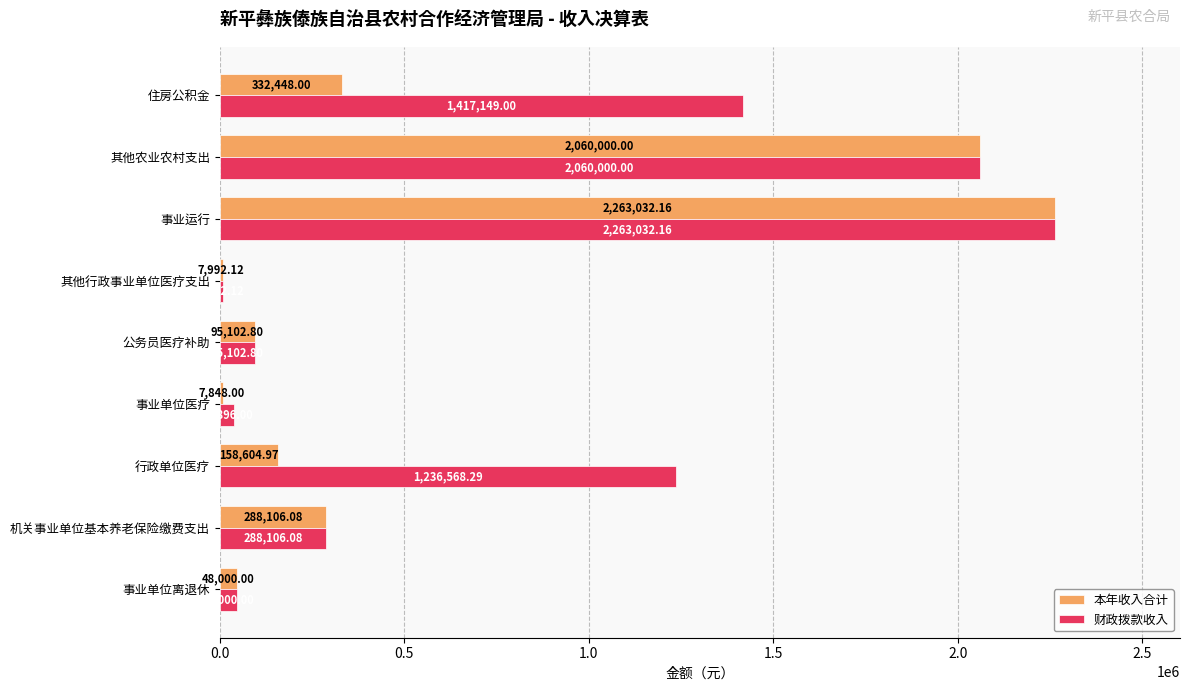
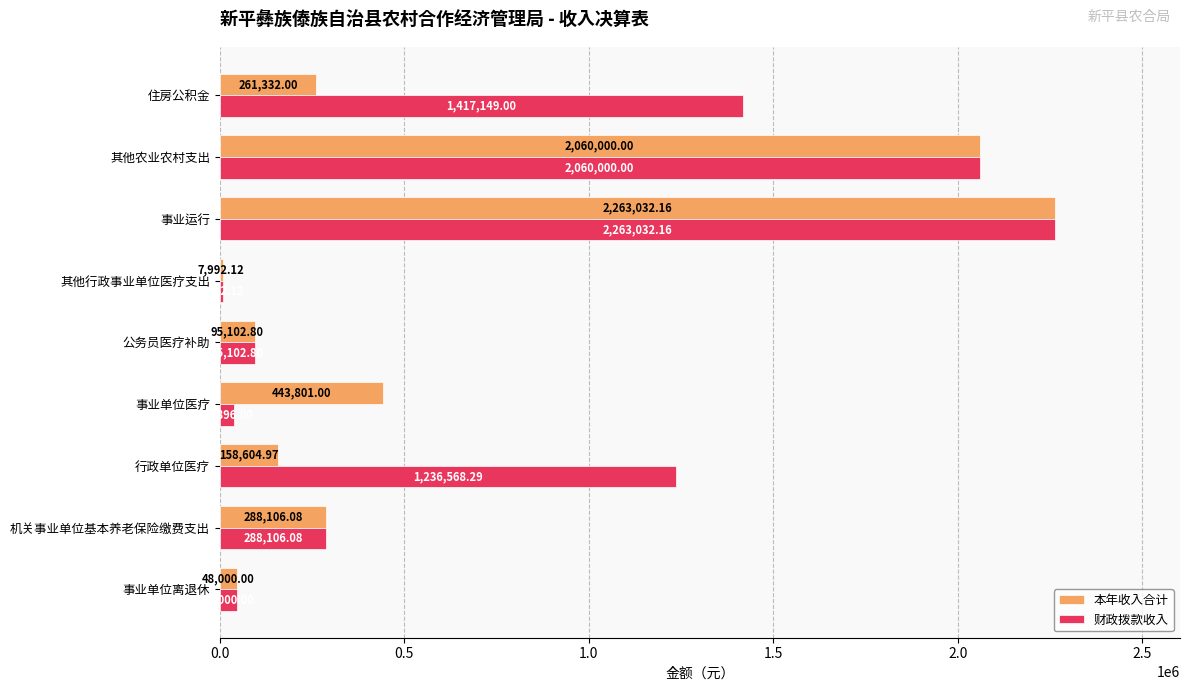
  {
    "本年收入合计": {
-     "住房公积金": "332,448.00",
+     "住房公积金": "261,332.00",
      "其他农业农村支出": "2,060,000.00",
      "事业运行": "2,263,032.16",
      "其他行政事业单位医疗支出": "7,992.12",
      "公务员医疗补助": "95,102.80",
-     "事业单位医疗": "7,848.00",
+     "事业单位医疗": "443,801.00",
      "行政单位医疗": "158,604.97",
      "机关事业单位基本养老保险缴费支出": "288,106.08",
      "事业单位离退休": "48,000.00"
    },
    "财政拨款收入": {
      "住房公积金": "1,417,149.00",
      "其他农业农村支出": "2,060,000.00",
      "事业运行": "2,263,032.16",
      "公务员医疗补助": "95,102.80",
      "行政单位医疗": "1,236,568.29",
      "机关事业单位基本养老保险缴费支出": "288,106.08"
    }
  }
